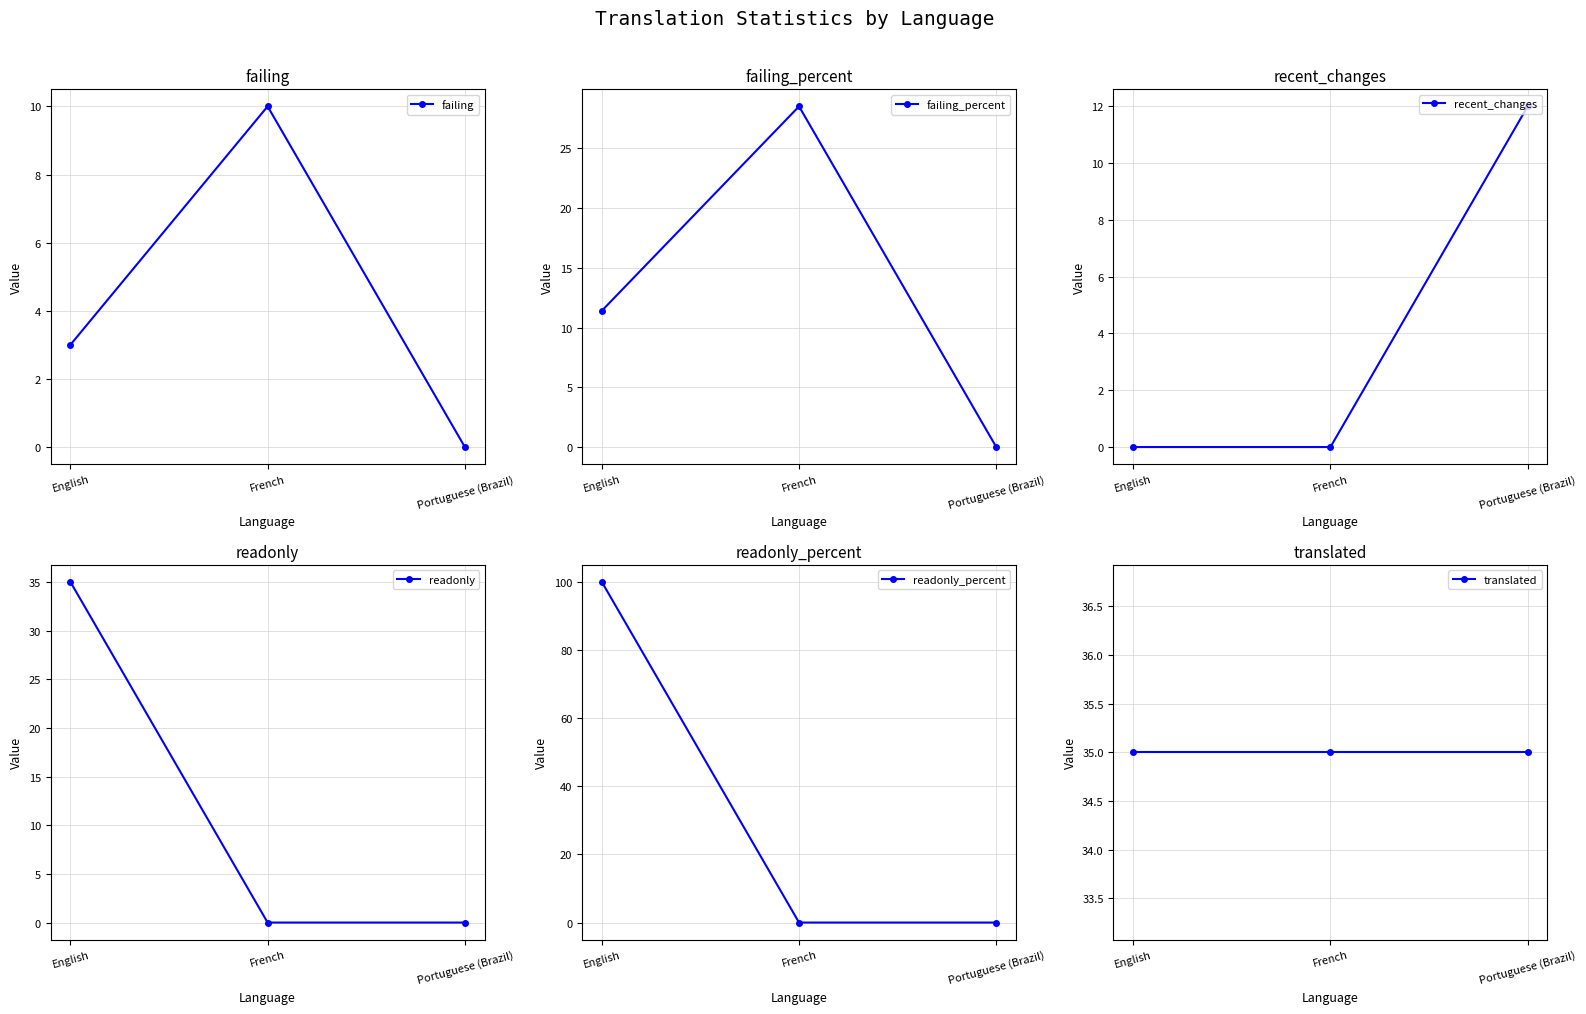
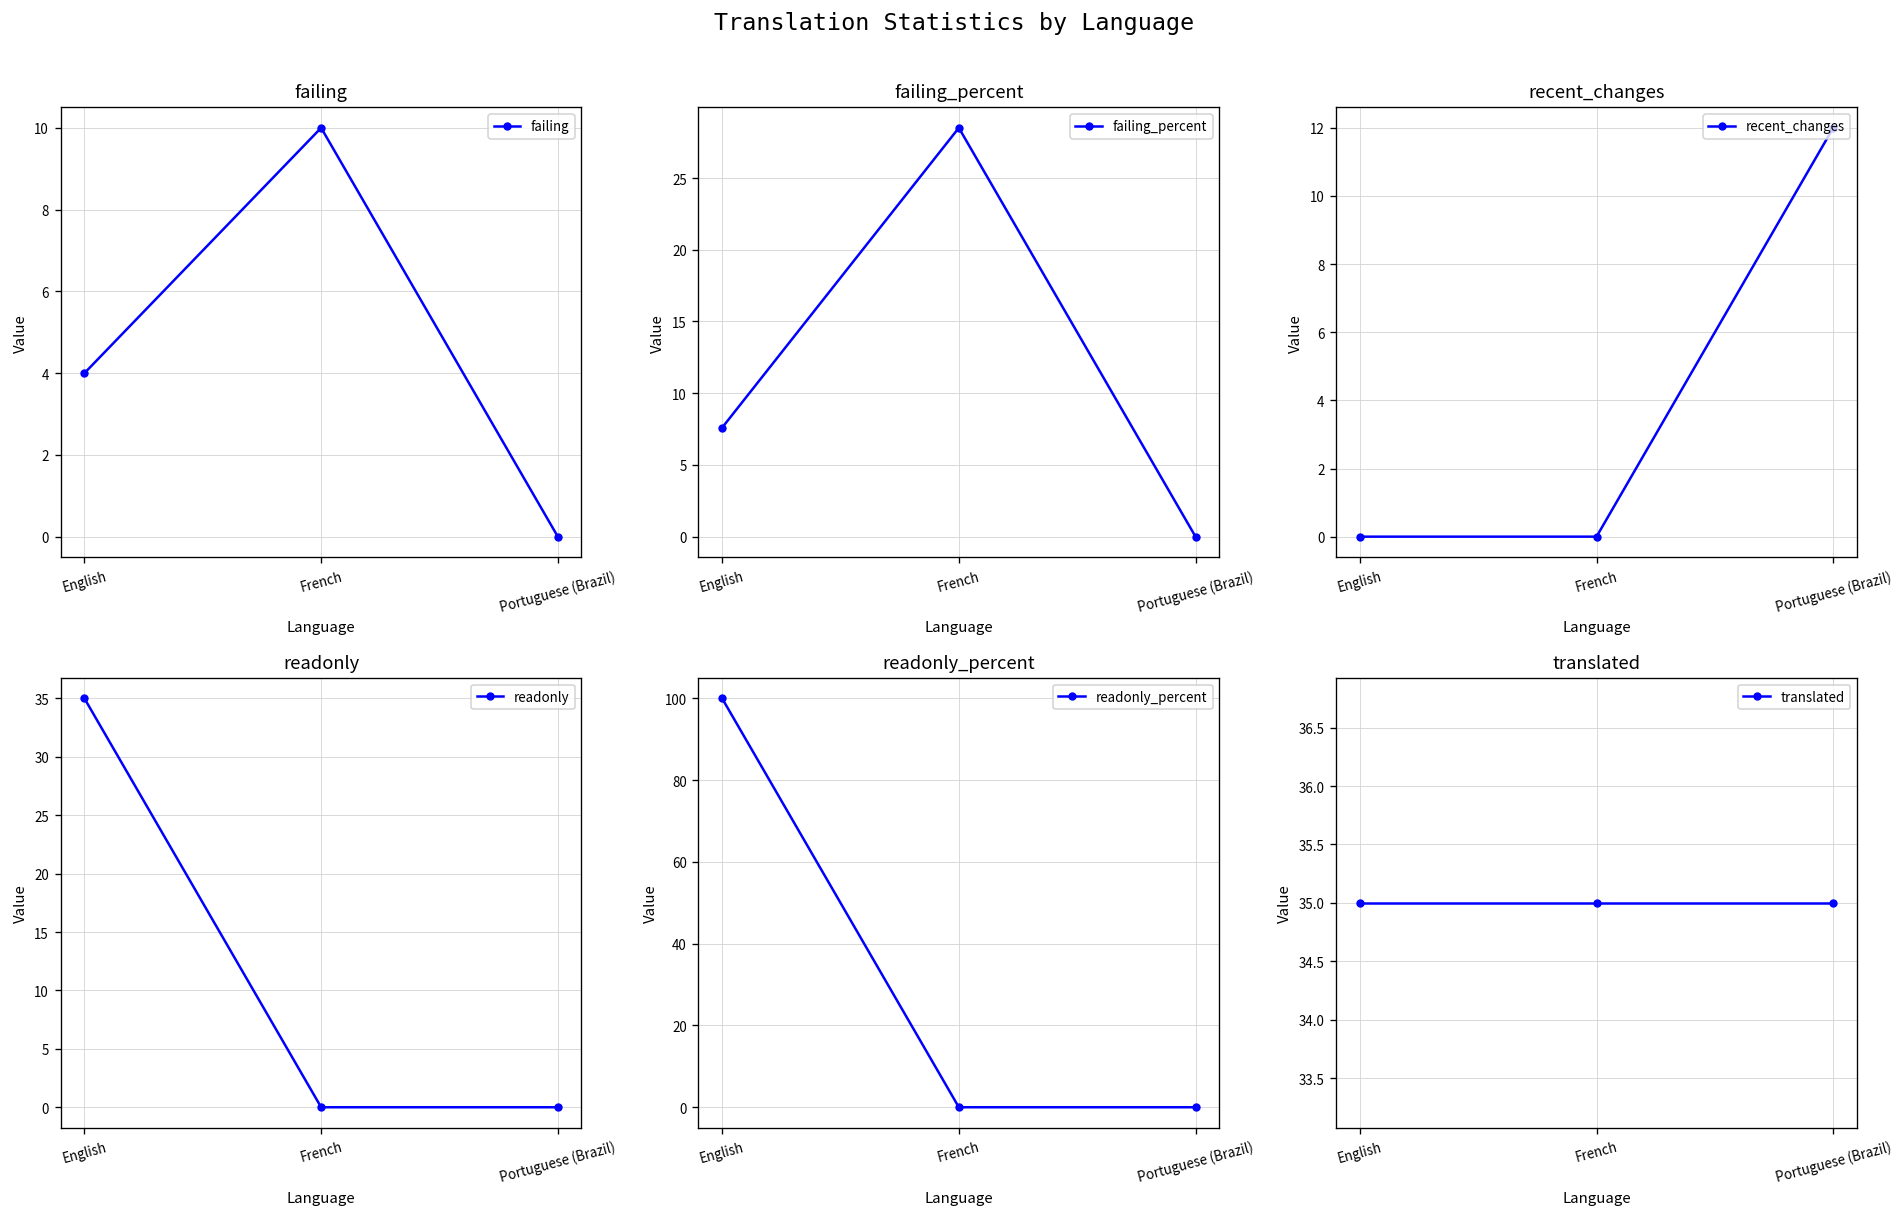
  {
    "failing": {
-     "English": 3,
+     "English": 4,
      "French": 10,
      "Portuguese (Brazil)": 0
    },
    "failing_percent": {
-     "English": 11.4,
+     "English": 7.6,
      "French": 28.5,
      "Portuguese (Brazil)": 0.0
    },
    "recent_changes": {
      "English": 0.0,
      "French": 0.0
    },
    "readonly": {
      "English": 35,
      "French": 0,
      "Portuguese (Brazil)": 0
    },
    "readonly_percent": {
      "English": 100,
      "French": 0,
      "Portuguese (Brazil)": 0
    },
    "translated": {
      "English": 35.0,
      "French": 35.0,
      "Portuguese (Brazil)": 35.0
    }
  }
